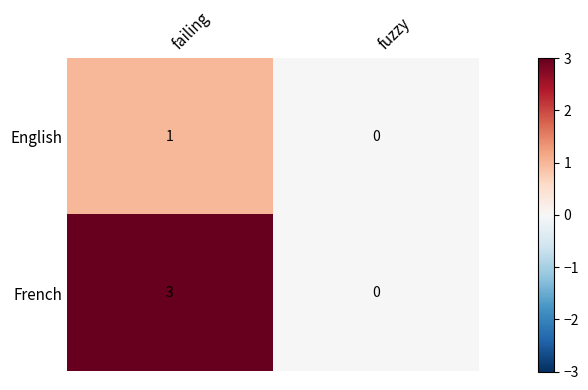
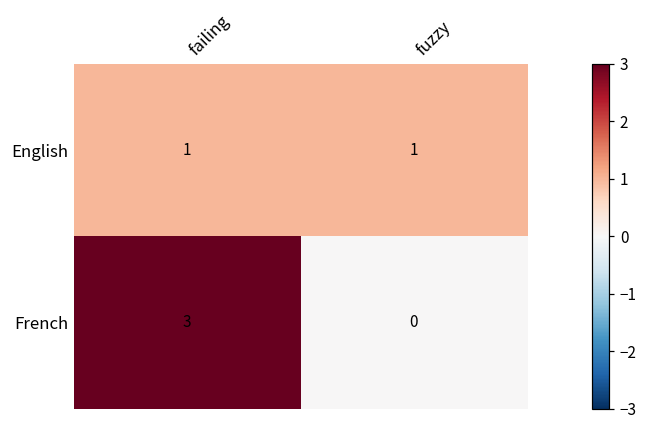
  {
    "English": {
      "failing": 1,
-     "fuzzy": 0
+     "fuzzy": 1
    },
    "French": {
      "failing": 3,
      "fuzzy": 0
    }
  }
